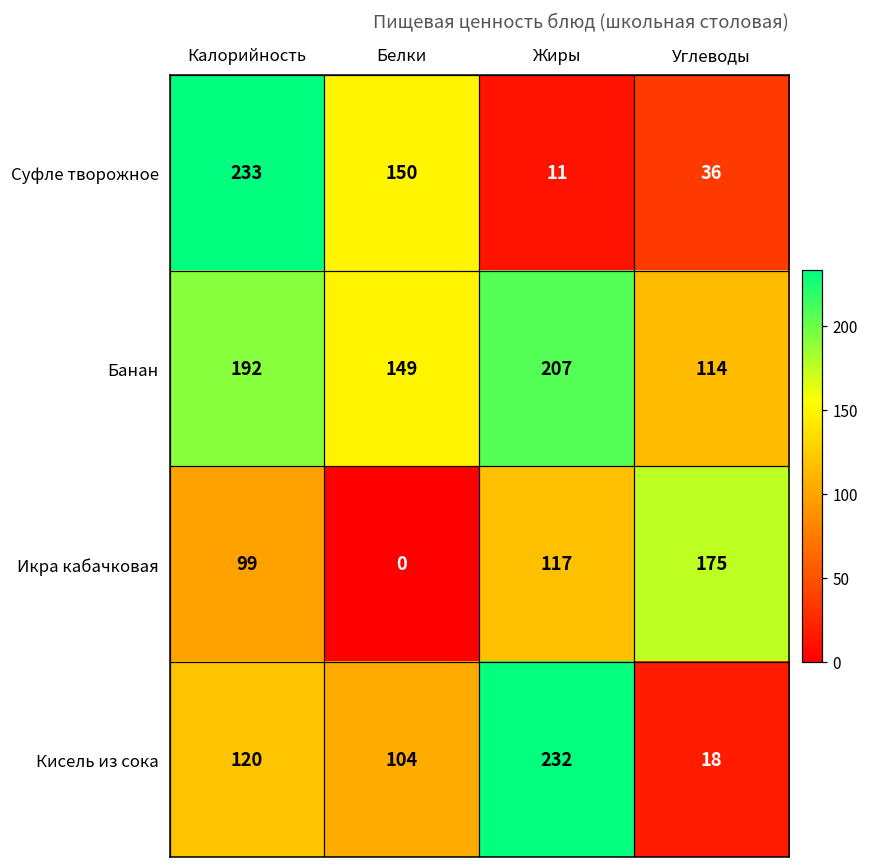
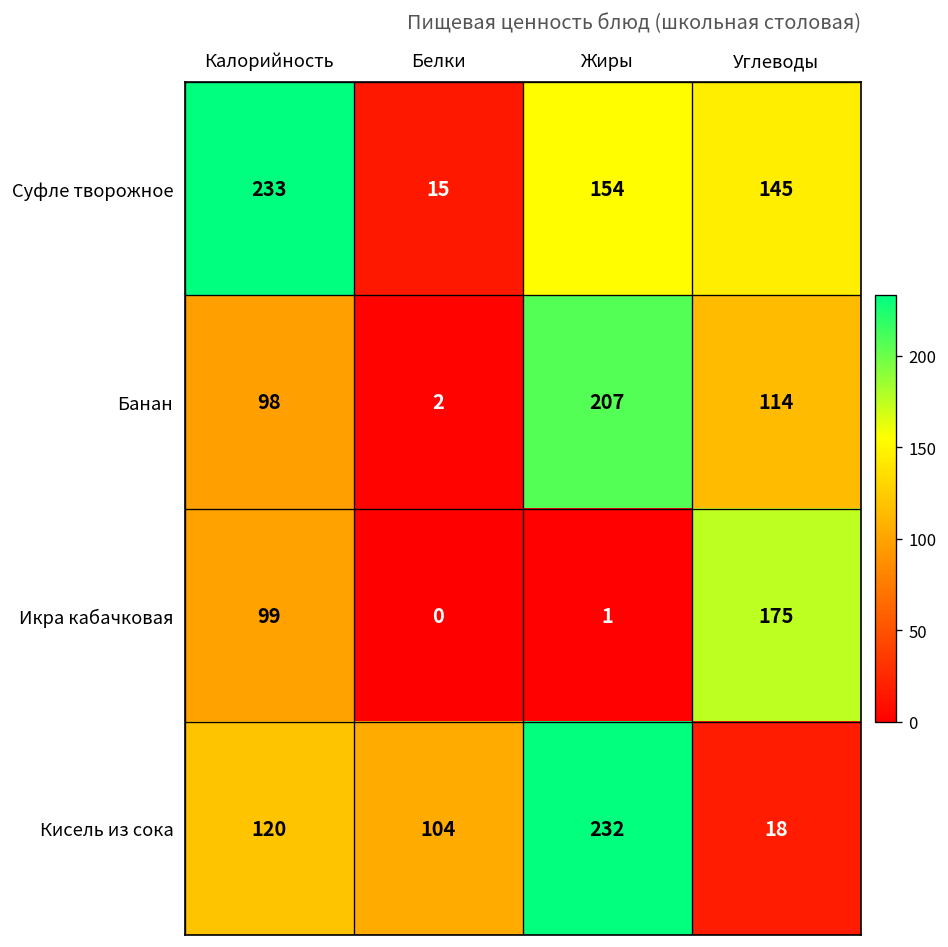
  {
    "Суфле творожное": {
      "Калорийность": 233,
-     "Белки": 150,
-     "Жиры": 11,
-     "Углеводы": 36
+     "Белки": 15,
+     "Жиры": 154,
+     "Углеводы": 145
    },
    "Банан": {
-     "Калорийность": 192,
-     "Белки": 149,
+     "Калорийность": 98,
+     "Белки": 2,
      "Жиры": 207,
      "Углеводы": 114
    },
    "Икра кабачковая": {
      "Калорийность": 99,
      "Белки": 0,
-     "Жиры": 117,
+     "Жиры": 1,
      "Углеводы": 175
    },
    "Кисель из сока": {
      "Калорийность": 120,
      "Белки": 104,
      "Жиры": 232,
      "Углеводы": 18
    }
  }
